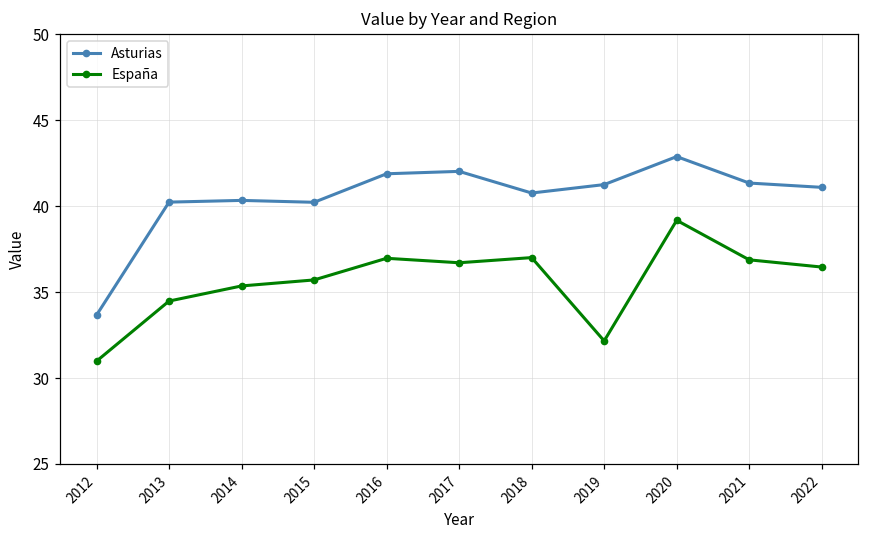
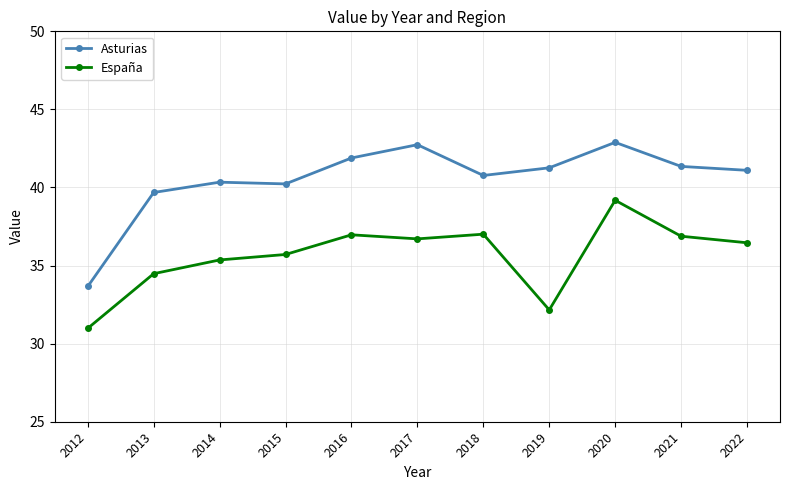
  {
    "Asturias": {
      "2012": 33.7,
-     "2013": 40.2,
+     "2013": 39.7,
      "2014": 40.3,
      "2015": 40.2,
      "2016": 41.9,
-     "2017": 42.0,
+     "2017": 42.7,
      "2018": 40.8,
      "2019": 41.3,
      "2020": 42.9,
      "2021": 41.4,
      "2022": 41.1
    },
    "España": {
      "2012": 31.0,
      "2013": 34.5,
      "2014": 35.4,
      "2015": 35.7,
      "2016": 37.0,
      "2017": 36.7,
      "2018": 37.0,
      "2019": 32.2,
      "2020": 39.2,
      "2021": 36.9,
      "2022": 36.5
    }
  }
